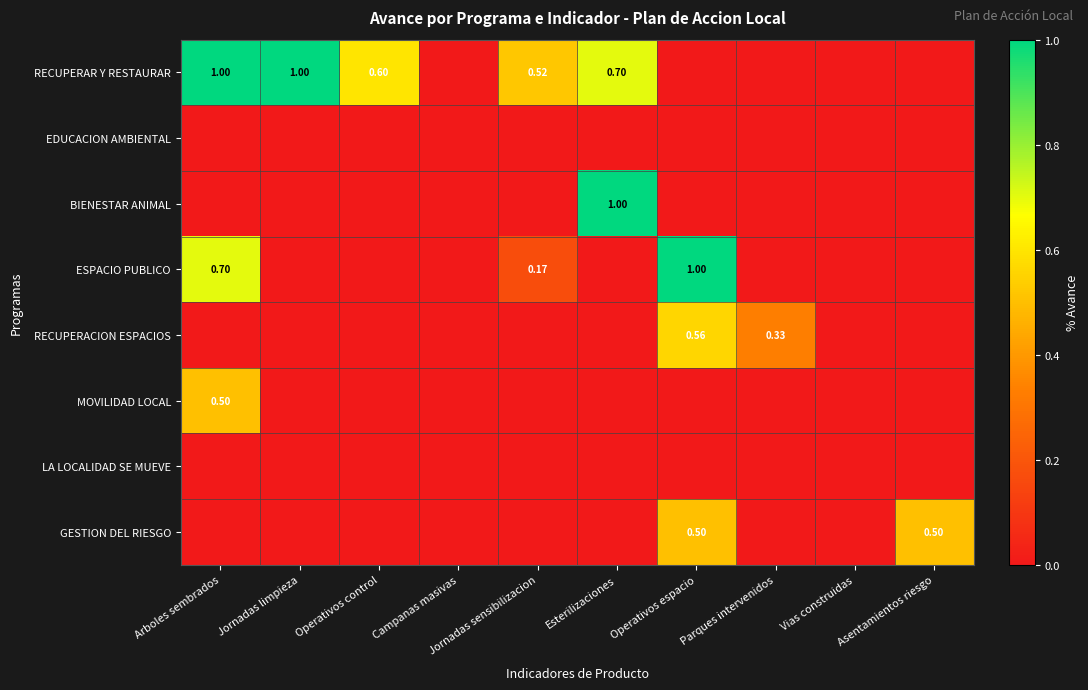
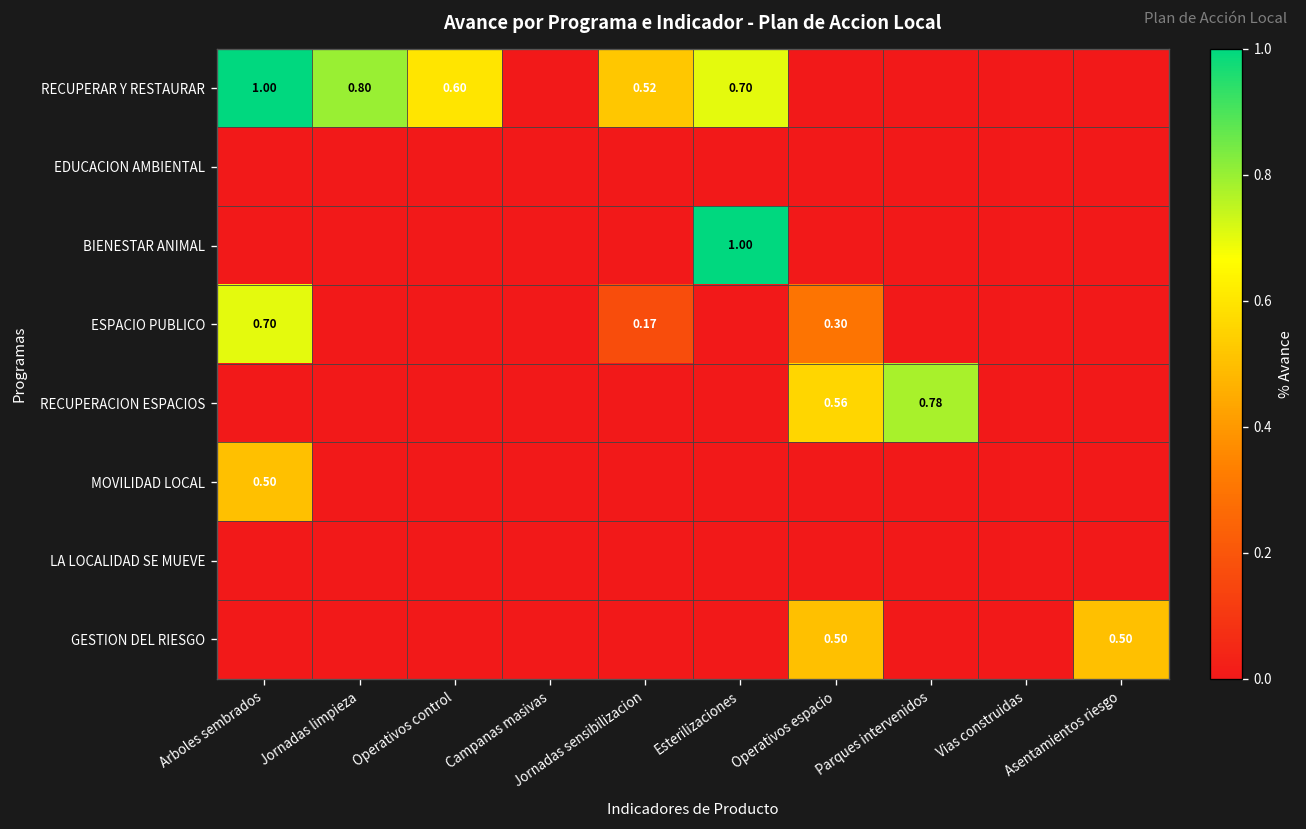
  {
    "RECUPERAR Y RESTAURAR": {
      "Arboles sembrados": 1.00,
-     "Jornadas limpieza": 1.00,
+     "Jornadas limpieza": 0.80,
      "Operativos control": 0.60,
      "Jornadas sensibilizacion": 0.52,
      "Esterilizaciones": 0.70
    },
    "BIENESTAR ANIMAL": {
      "Esterilizaciones": 1.00
    },
    "ESPACIO PUBLICO": {
      "Arboles sembrados": 0.70,
      "Jornadas sensibilizacion": 0.17,
-     "Operativos espacio": 1.00
+     "Operativos espacio": 0.30
    },
    "RECUPERACION ESPACIOS": {
      "Operativos espacio": 0.56,
-     "Parques intervenidos": 0.33
+     "Parques intervenidos": 0.78
    },
    "MOVILIDAD LOCAL": {
      "Arboles sembrados": 0.50
    },
    "GESTION DEL RIESGO": {
      "Operativos espacio": 0.50,
      "Asentamientos riesgo": 0.50
    }
  }
